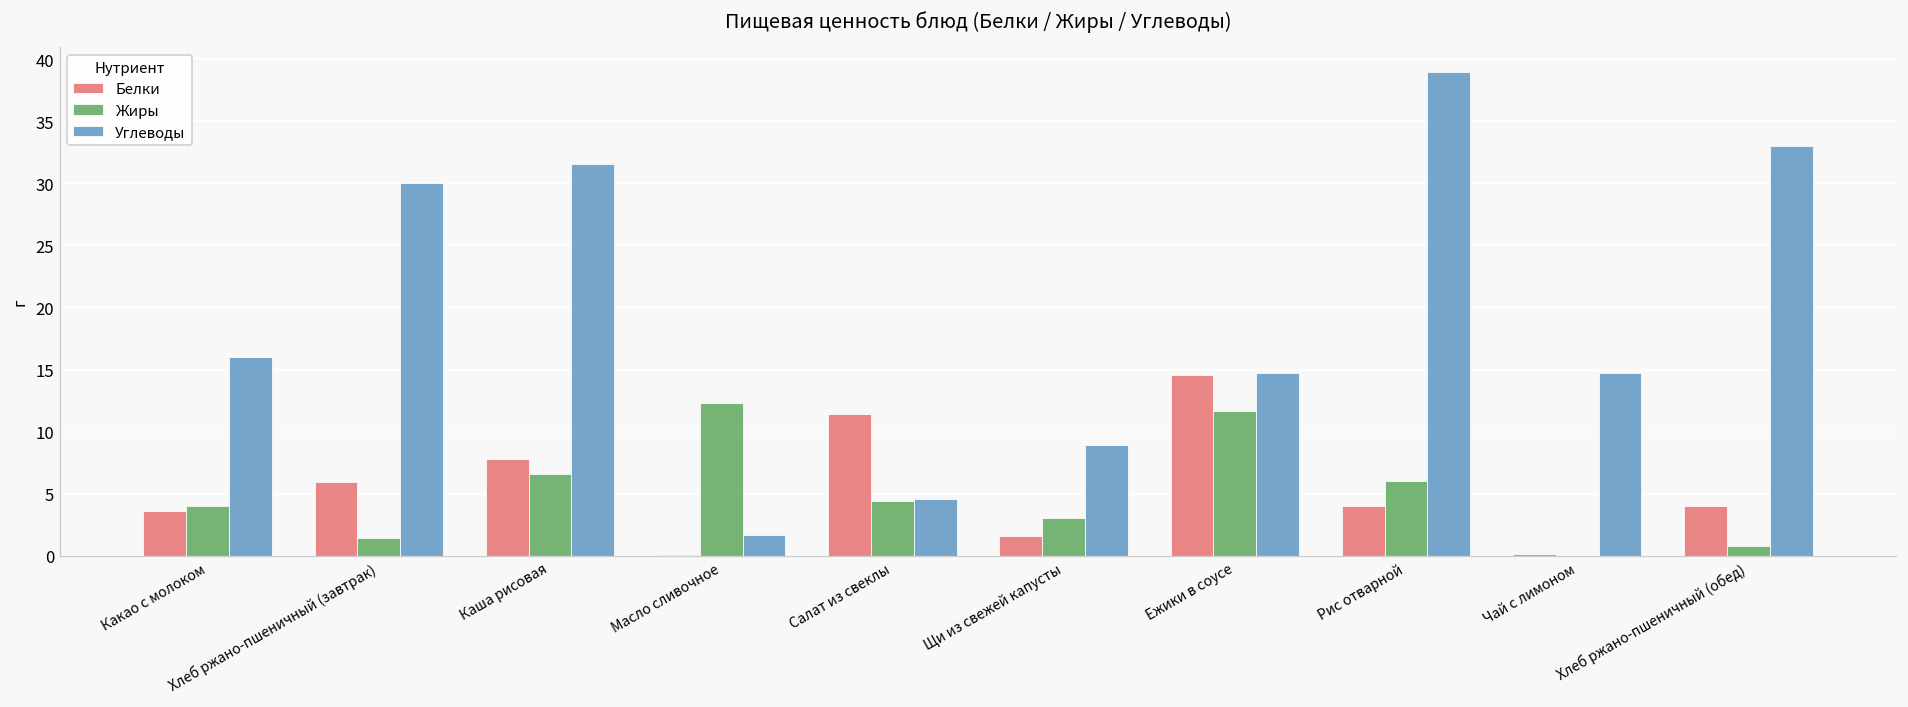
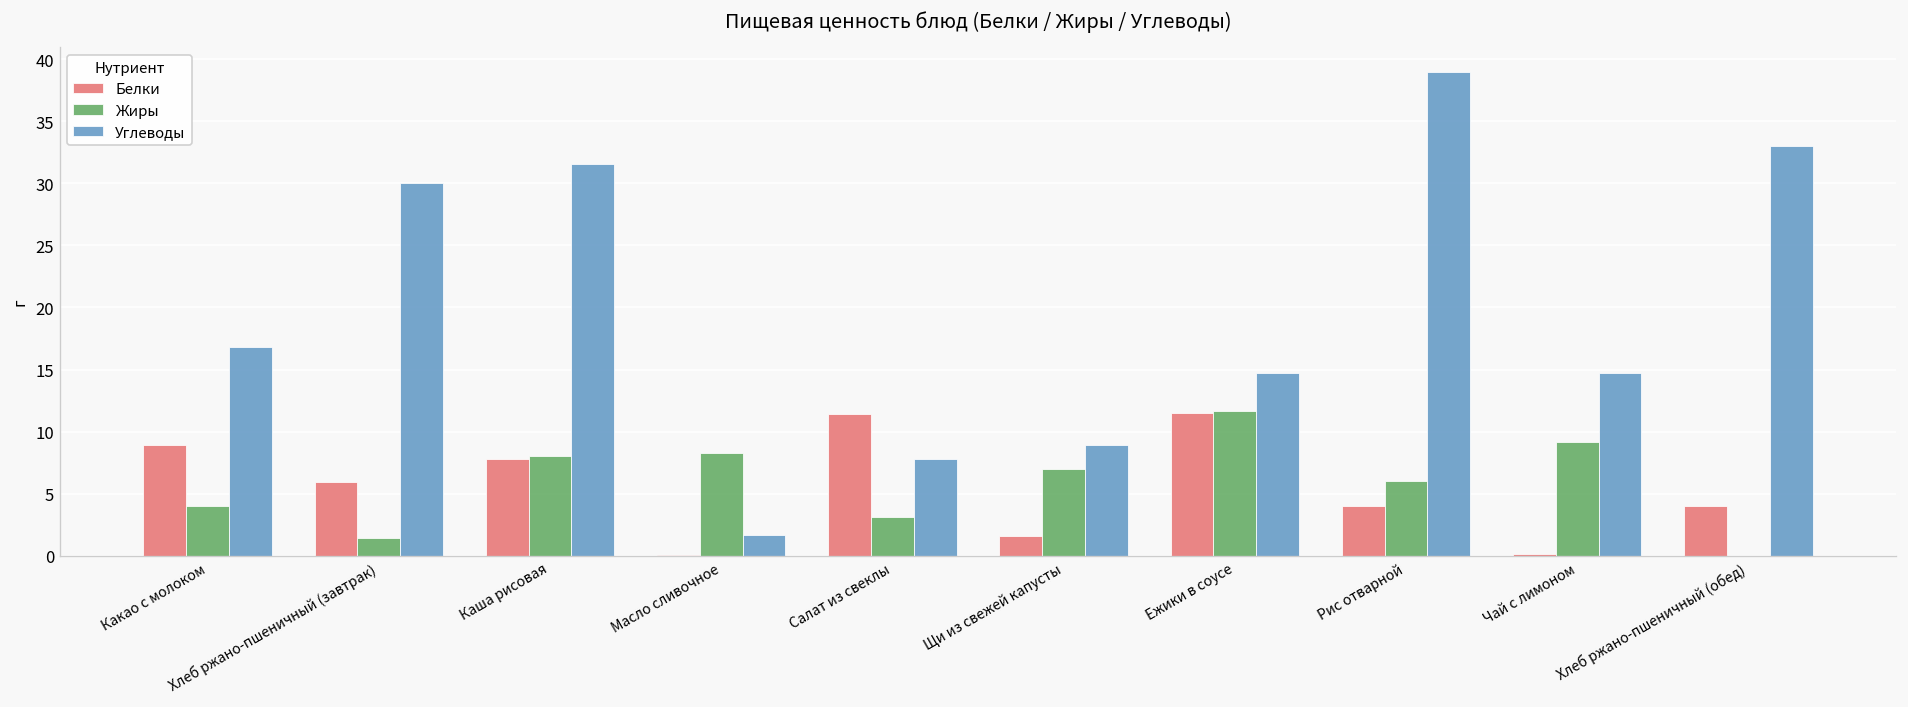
  {
    "Белки": {
-     "Какао с молоком": 3.6,
+     "Какао с молоком": 8.9,
      "Хлеб ржано-пшеничный (завтрак)": 5.9,
      "Каша рисовая": 7.8,
      "Салат из свеклы": 11.4,
      "Щи из свежей капусты": 1.6,
-     "Ежики в соусе": 14.6,
+     "Ежики в соусе": 11.5,
      "Рис отварной": 4.0,
      "Хлеб ржано-пшеничный (обед)": 4.0
    },
    "Жиры": {
      "Какао с молоком": 4.0,
      "Хлеб ржано-пшеничный (завтрак)": 1.4,
-     "Каша рисовая": 6.6,
-     "Масло сливочное": 12.3,
-     "Салат из свеклы": 4.4,
-     "Щи из свежей капусты": 3,
+     "Каша рисовая": 8.0,
+     "Масло сливочное": 8.3,
+     "Салат из свеклы": 3.1,
+     "Щи из свежей капусты": 7,
      "Ежики в соусе": 11.7,
      "Рис отварной": 6.0,
-     "Чай с лимоном": 0.0,
-     "Хлеб ржано-пшеничный (обед)": 0.8
+     "Чай с лимоном": 9.2,
+     "Хлеб ржано-пшеничный (обед)": 0.0
    },
    "Углеводы": {
-     "Какао с молоком": 16.0,
+     "Какао с молоком": 16.8,
      "Хлеб ржано-пшеничный (завтрак)": 30.0,
      "Каша рисовая": 31.6,
      "Масло сливочное": 1.7,
-     "Салат из свеклы": 4.6,
+     "Салат из свеклы": 7.8,
      "Щи из свежей капусты": 8.9,
      "Ежики в соусе": 14.7,
      "Рис отварной": 39.0,
      "Чай с лимоном": 14.7,
      "Хлеб ржано-пшеничный (обед)": 33.0
    }
  }
